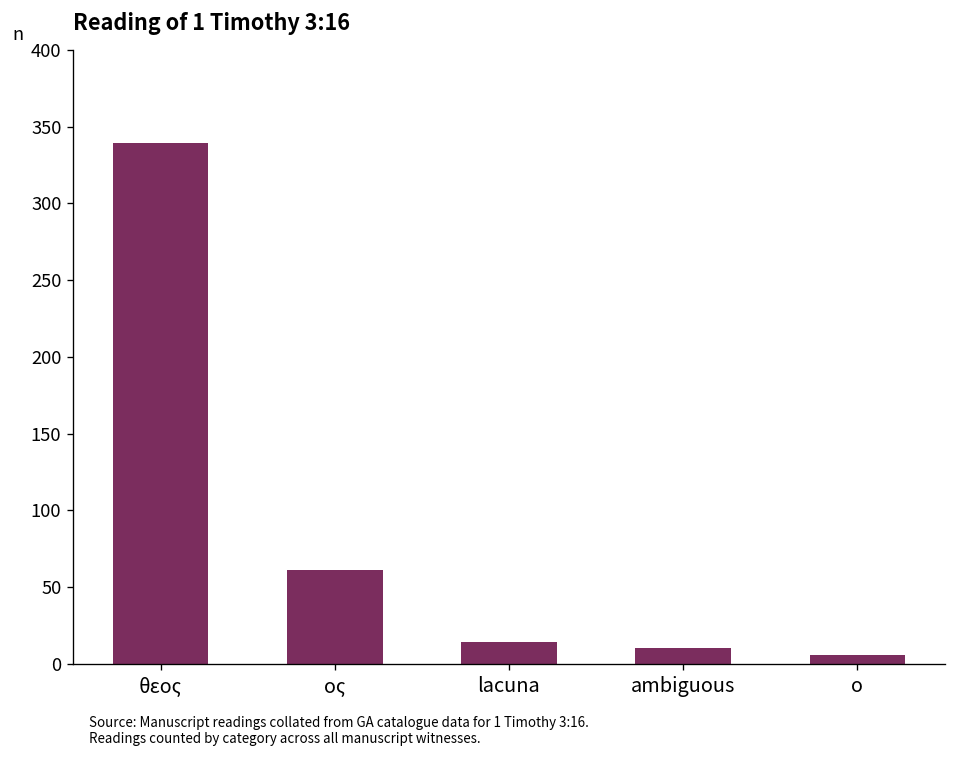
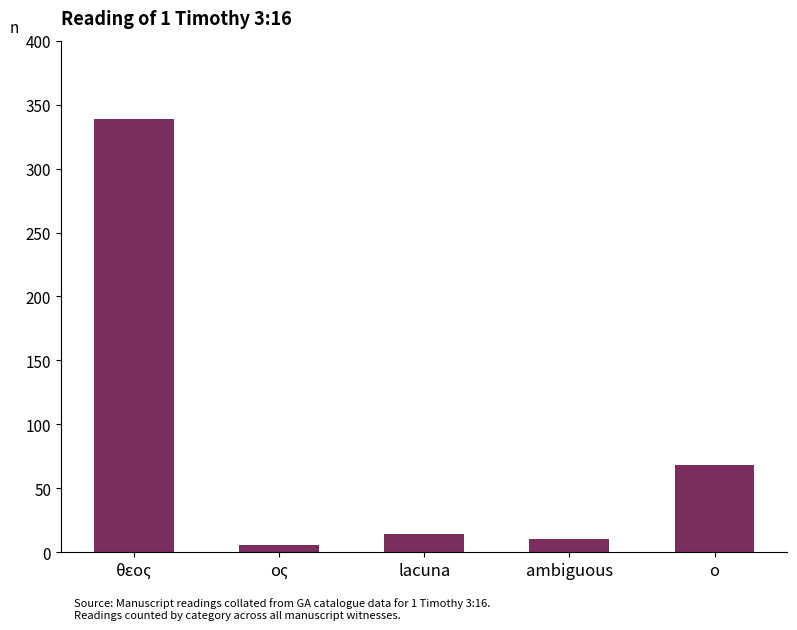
  {
    "θεος": 339,
-   "ος": 61,
+   "ος": 6,
    "lacuna": 14,
    "ambiguous": 10,
-   "ο": 6
+   "ο": 68
  }
